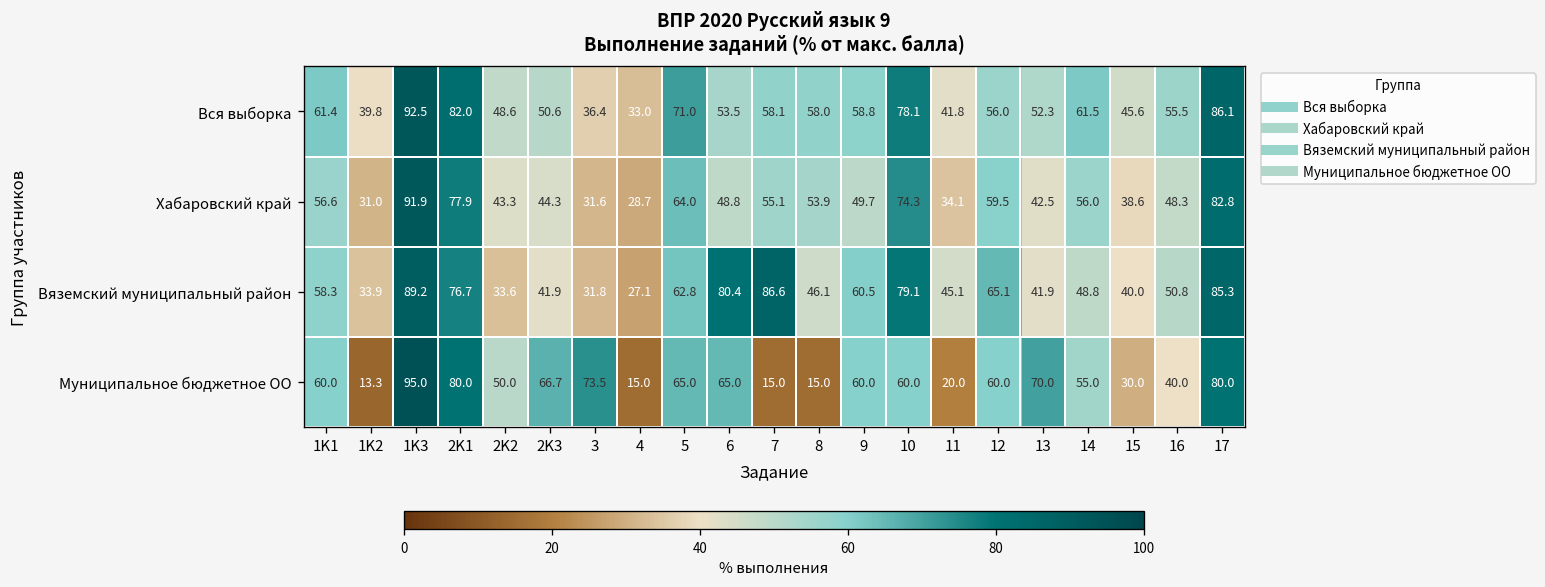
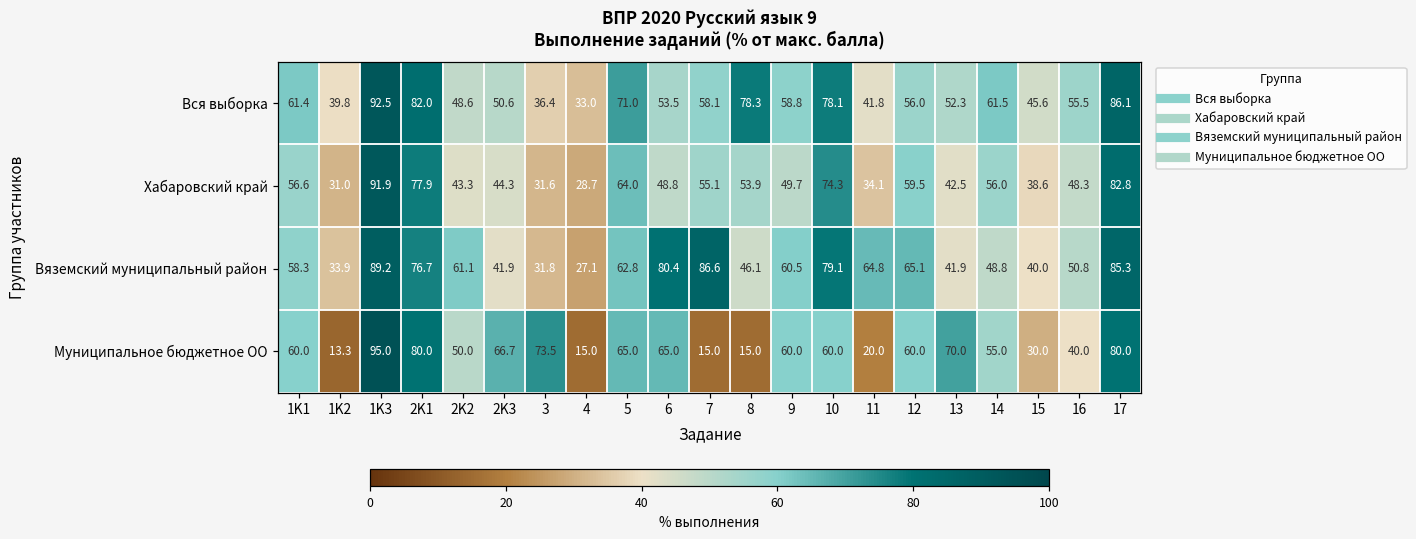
  {
    "Вся выборка": {
      "1K1": 61.4,
      "1K2": 39.8,
      "1K3": 92.5,
      "2K1": 82.0,
      "2K2": 48.6,
      "2K3": 50.6,
      "3": 36.4,
      "4": 33.0,
      "5": 71.0,
      "6": 53.5,
      "7": 58.1,
-     "8": 58.0,
+     "8": 78.3,
      "9": 58.8,
      "10": 78.1,
      "11": 41.8,
      "12": 56.0,
      "13": 52.3,
      "14": 61.5,
      "15": 45.6,
      "16": 55.5,
      "17": 86.1
    },
    "Хабаровский край": {
      "1K1": 56.6,
      "1K2": 31.0,
      "1K3": 91.9,
      "2K1": 77.9,
      "2K2": 43.3,
      "2K3": 44.3,
      "3": 31.6,
      "4": 28.7,
      "5": 64.0,
      "6": 48.8,
      "7": 55.1,
      "8": 53.9,
      "9": 49.7,
      "10": 74.3,
      "11": 34.1,
      "12": 59.5,
      "13": 42.5,
      "14": 56.0,
      "15": 38.6,
      "16": 48.3,
      "17": 82.8
    },
    "Вяземский муниципальный район": {
      "1K1": 58.3,
      "1K2": 33.9,
      "1K3": 89.2,
      "2K1": 76.7,
-     "2K2": 33.6,
+     "2K2": 61.1,
      "2K3": 41.9,
      "3": 31.8,
      "4": 27.1,
      "5": 62.8,
      "6": 80.4,
      "7": 86.6,
      "8": 46.1,
      "9": 60.5,
      "10": 79.1,
-     "11": 45.1,
+     "11": 64.8,
      "12": 65.1,
      "13": 41.9,
      "14": 48.8,
      "15": 40.0,
      "16": 50.8,
      "17": 85.3
    },
    "Муниципальное бюджетное ОО": {
      "1K1": 60.0,
      "1K2": 13.3,
      "1K3": 95.0,
      "2K1": 80.0,
      "2K2": 50.0,
      "2K3": 66.7,
      "3": 73.5,
      "4": 15.0,
      "5": 65.0,
      "6": 65.0,
      "7": 15.0,
      "8": 15.0,
      "9": 60.0,
      "10": 60.0,
      "11": 20.0,
      "12": 60.0,
      "13": 70.0,
      "14": 55.0,
      "15": 30.0,
      "16": 40.0,
      "17": 80.0
    }
  }
